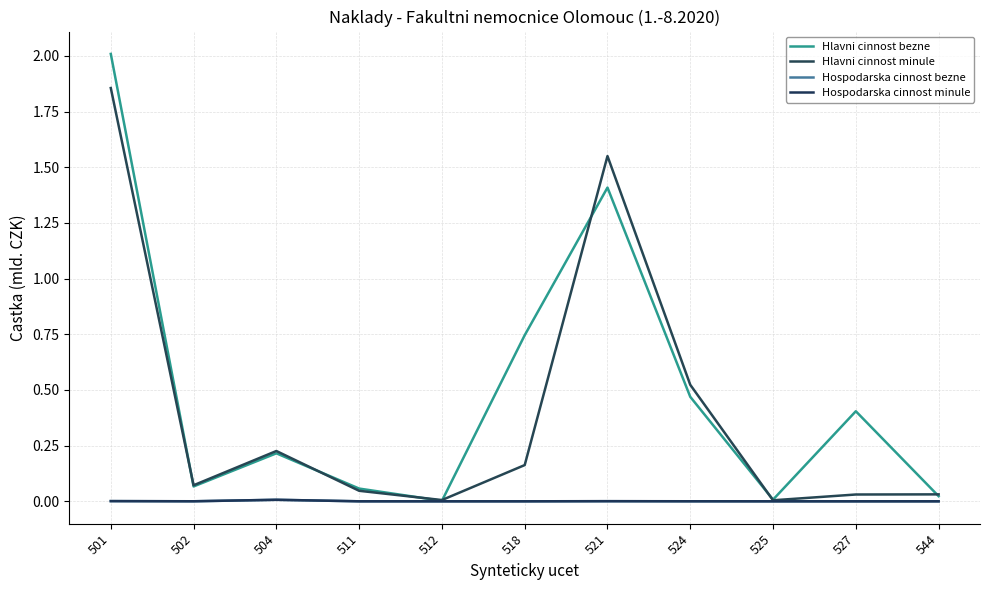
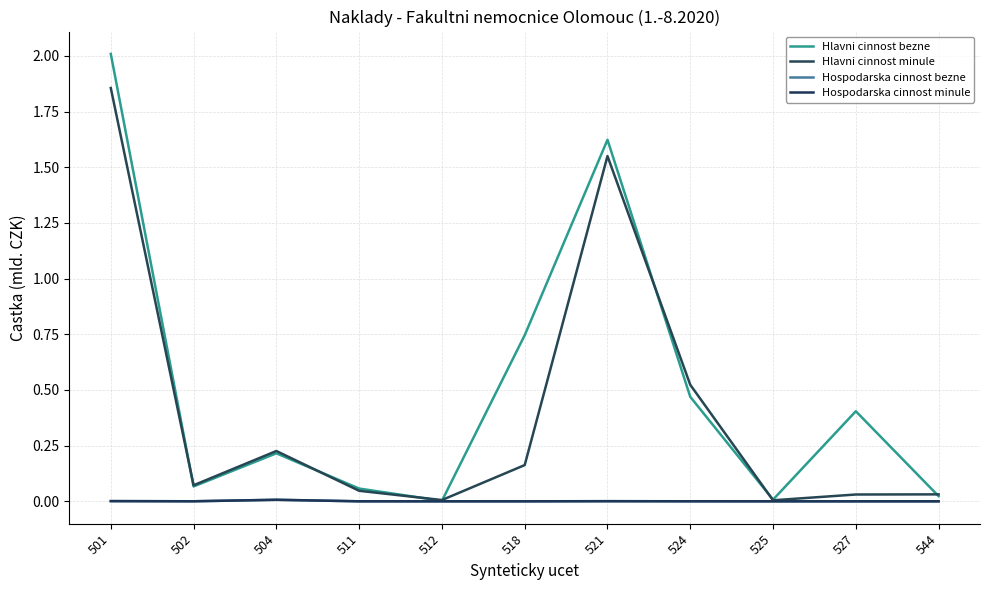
  {
    "Hlavni cinnost bezne": {
      "501": 2.01,
      "518": 0.75,
-     "521": 1.41,
+     "521": 1.62,
      "524": 0.47,
      "527": 0.40
    }
  }
